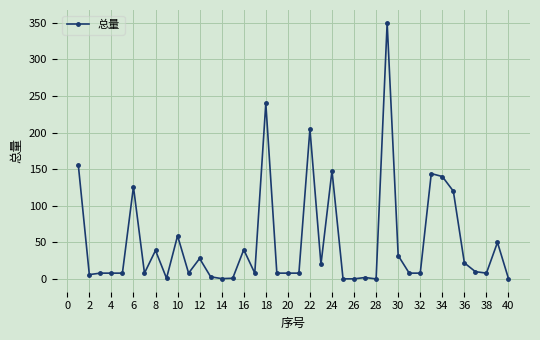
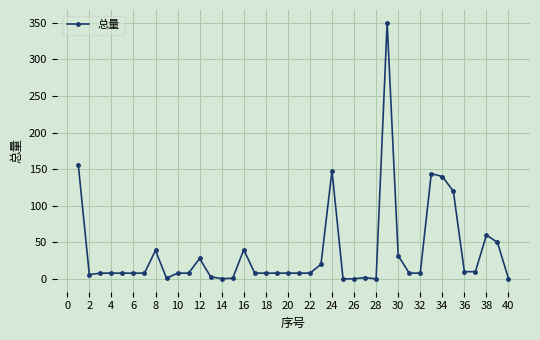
  {
    "2": 10,
    "4": 10,
-   "6": 130,
+   "6": 10,
    "8": 40,
-   "10": 60,
+   "10": 10,
    "12": 30,
    "14": 0,
    "16": 40,
-   "18": 240,
+   "18": 10,
    "20": 10,
-   "22": 210,
+   "22": 10,
    "24": 150,
    "26": 0,
    "28": 0,
    "30": 30,
    "32": 10,
    "34": 140,
-   "36": 20,
-   "38": 10,
+   "36": 10,
+   "38": 60,
    "40": 0
  }
